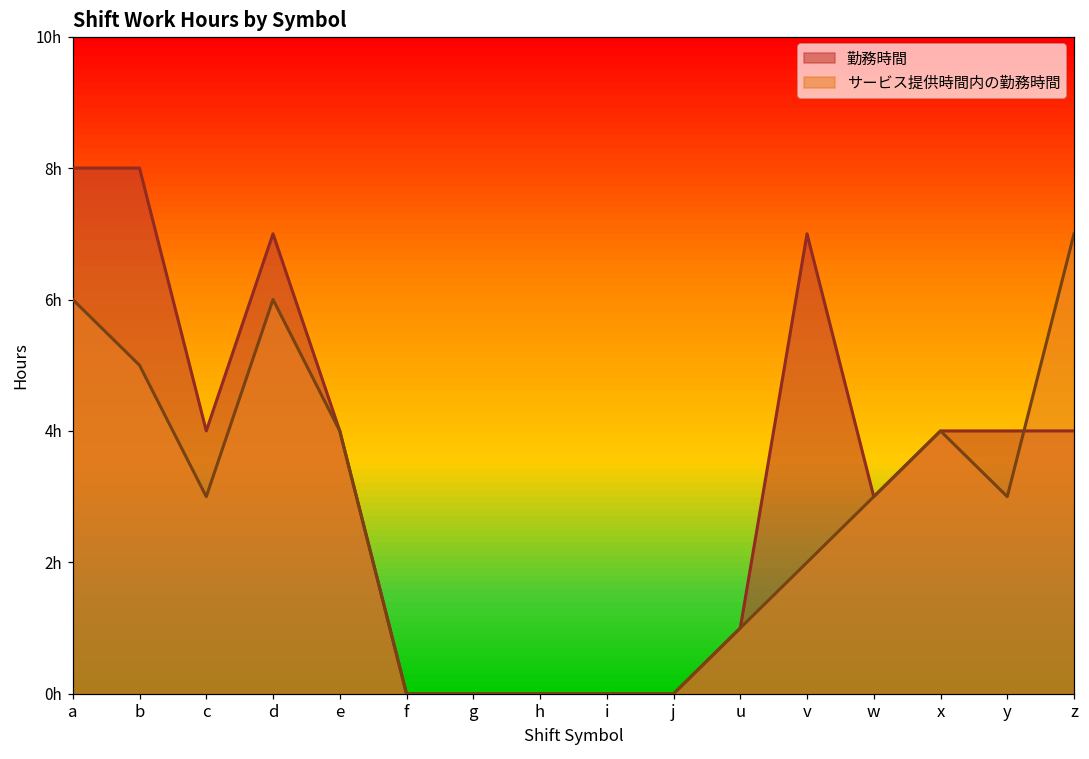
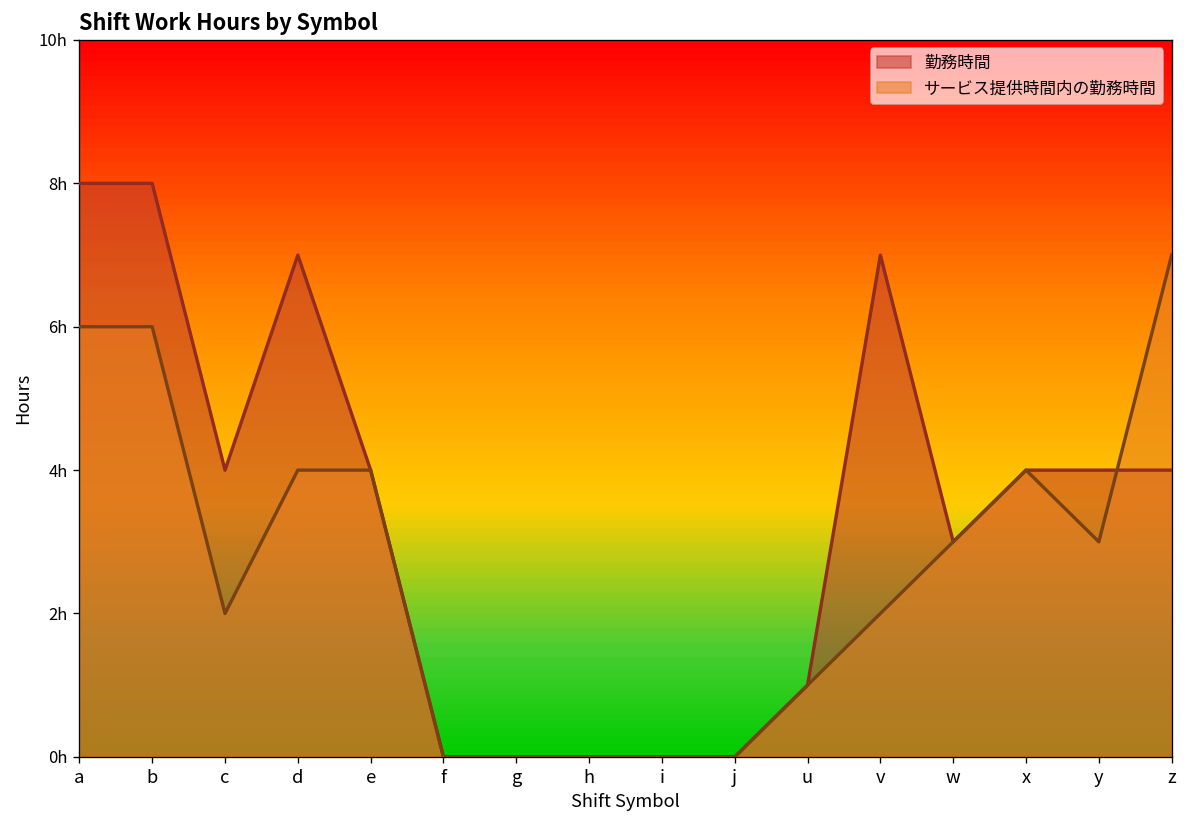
  {
    "勤務時間": {
      "a": "8h",
      "b": "8h",
      "c": "4h",
      "d": "7h",
      "v": "7h",
      "y": "4h",
      "z": "4h"
    },
    "サービス提供時間内の勤務時間": {
      "a": "6h",
-     "b": "5h",
-     "c": "3h",
-     "d": "6h",
+     "b": "6h",
+     "c": "2h",
+     "d": "4h",
      "v": "2h",
      "y": "3h",
      "z": "7h"
    }
  }
